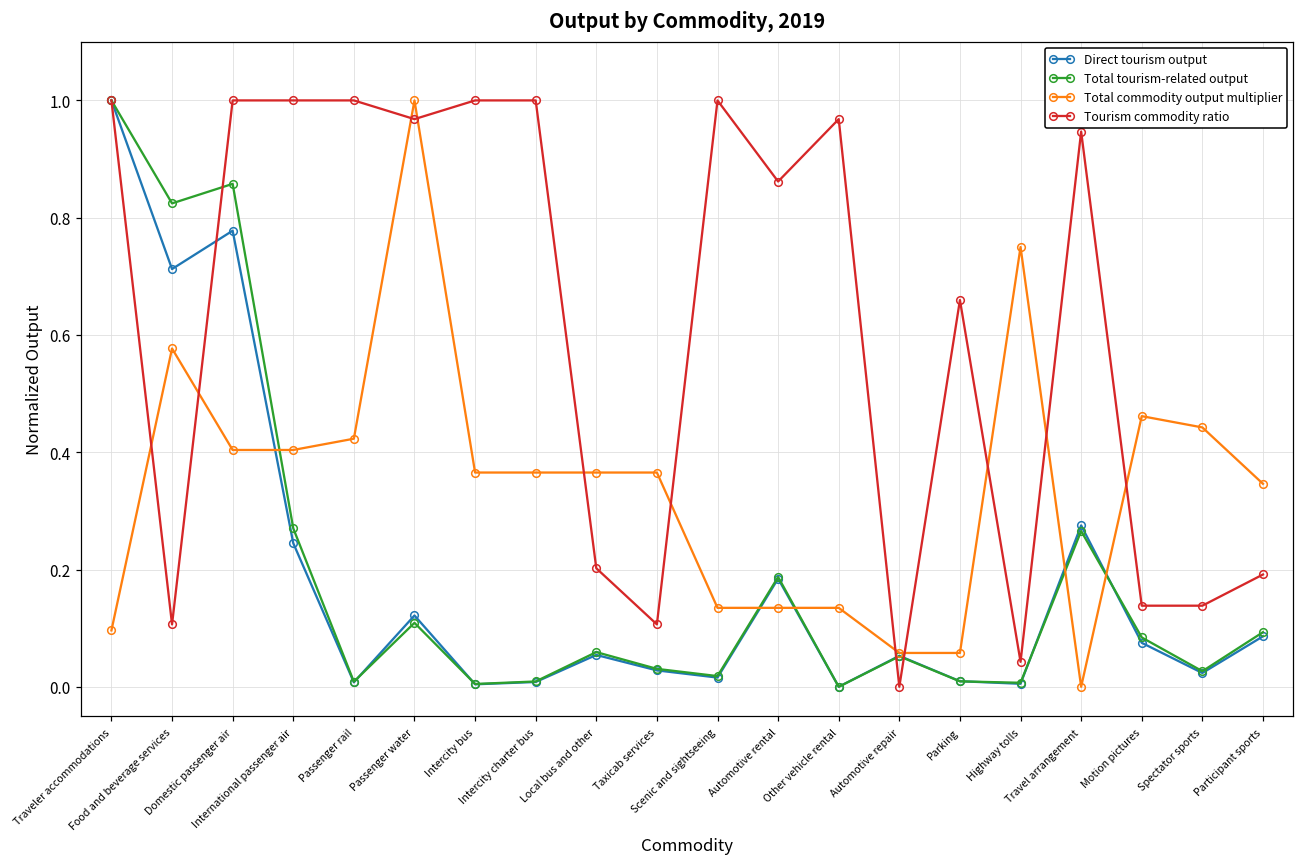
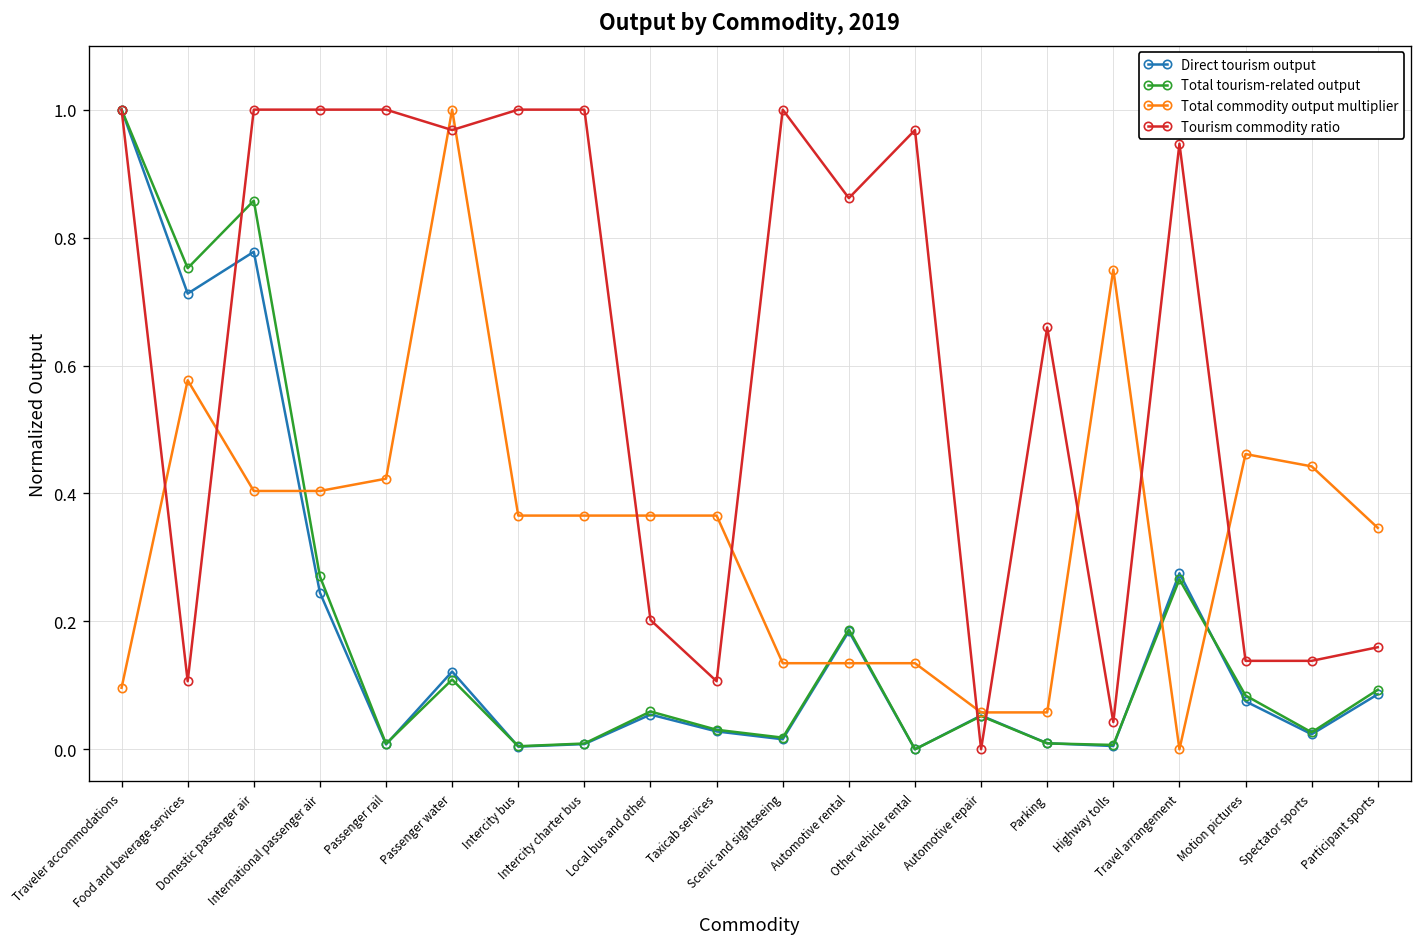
  {
    "Direct tourism output": {
      "Food and beverage services": 0.71,
      "Domestic passenger air": 0.78,
      "International passenger air": 0.24,
      "Passenger water": 0.12,
      "Local bus and other": 0.05,
      "Travel arrangement": 0.28,
      "Motion pictures": 0.07,
      "Participant sports": 0.09
    },
    "Total tourism-related output": {
-     "Food and beverage services": 0.82,
+     "Food and beverage services": 0.75,
      "Domestic passenger air": 0.86,
      "International passenger air": 0.27,
      "Passenger water": 0.11,
      "Local bus and other": 0.06,
      "Travel arrangement": 0.27,
      "Motion pictures": 0.08,
      "Participant sports": 0.09
    },
    "Total commodity output multiplier": {
      "Traveler accommodations": 0.10,
      "Food and beverage services": 0.58,
      "Domestic passenger air": 0.40,
      "International passenger air": 0.40,
      "Passenger rail": 0.42,
      "Passenger water": 1.00,
      "Intercity bus": 0.37,
      "Intercity charter bus": 0.37,
      "Local bus and other": 0.37,
      "Taxicab services": 0.37,
      "Scenic and sightseeing": 0.13,
      "Automotive rental": 0.13,
      "Other vehicle rental": 0.13,
      "Automotive repair": 0.06,
      "Parking": 0.06,
      "Highway tolls": 0.75,
      "Travel arrangement": 0.00,
      "Motion pictures": 0.46,
      "Spectator sports": 0.44,
      "Participant sports": 0.35
    },
    "Tourism commodity ratio": {
      "Food and beverage services": 0.11,
      "Domestic passenger air": 1.00,
      "International passenger air": 1.00,
      "Passenger rail": 1.00,
      "Passenger water": 0.97,
      "Intercity bus": 1.00,
      "Intercity charter bus": 1.00,
      "Local bus and other": 0.20,
      "Taxicab services": 0.11,
      "Scenic and sightseeing": 1.00,
      "Automotive rental": 0.86,
      "Other vehicle rental": 0.97,
      "Automotive repair": 0.00,
      "Parking": 0.66,
      "Highway tolls": 0.04,
      "Travel arrangement": 0.95,
      "Motion pictures": 0.14,
      "Spectator sports": 0.14,
-     "Participant sports": 0.19
+     "Participant sports": 0.16
    }
  }
